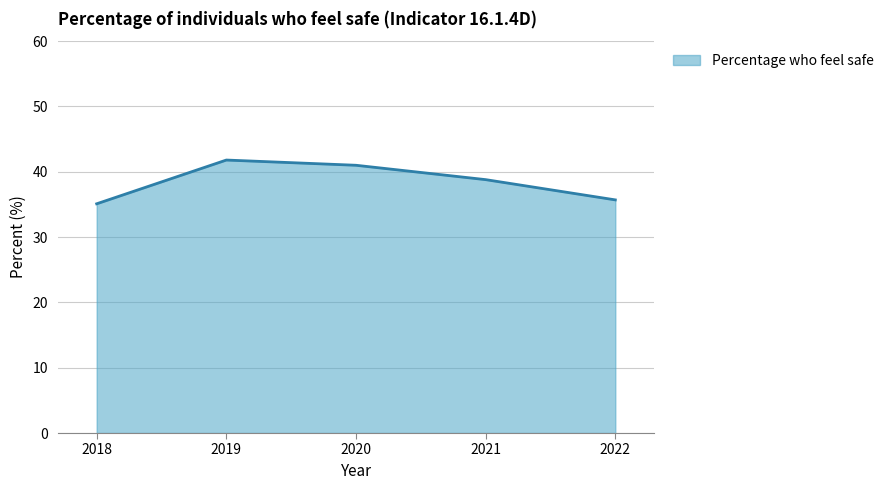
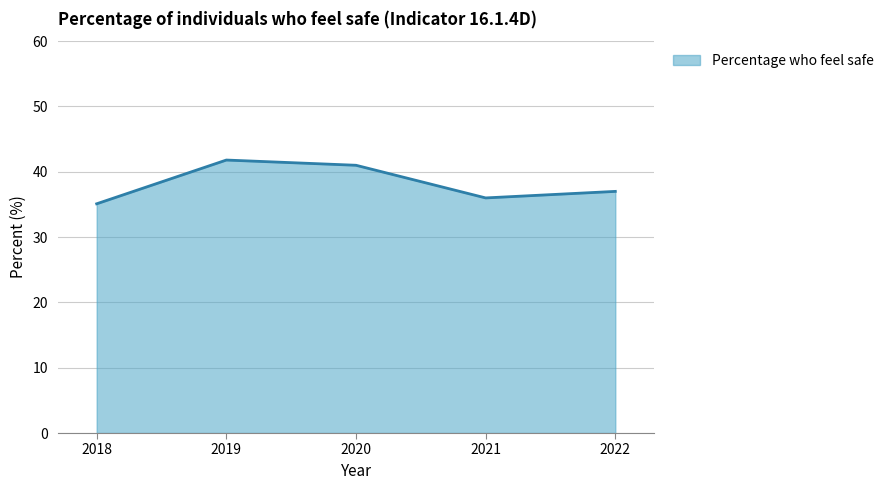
  {
    "2018": 35,
    "2019": 42,
    "2020": 41,
-   "2021": 39,
-   "2022": 36
+   "2021": 36,
+   "2022": 37
  }
